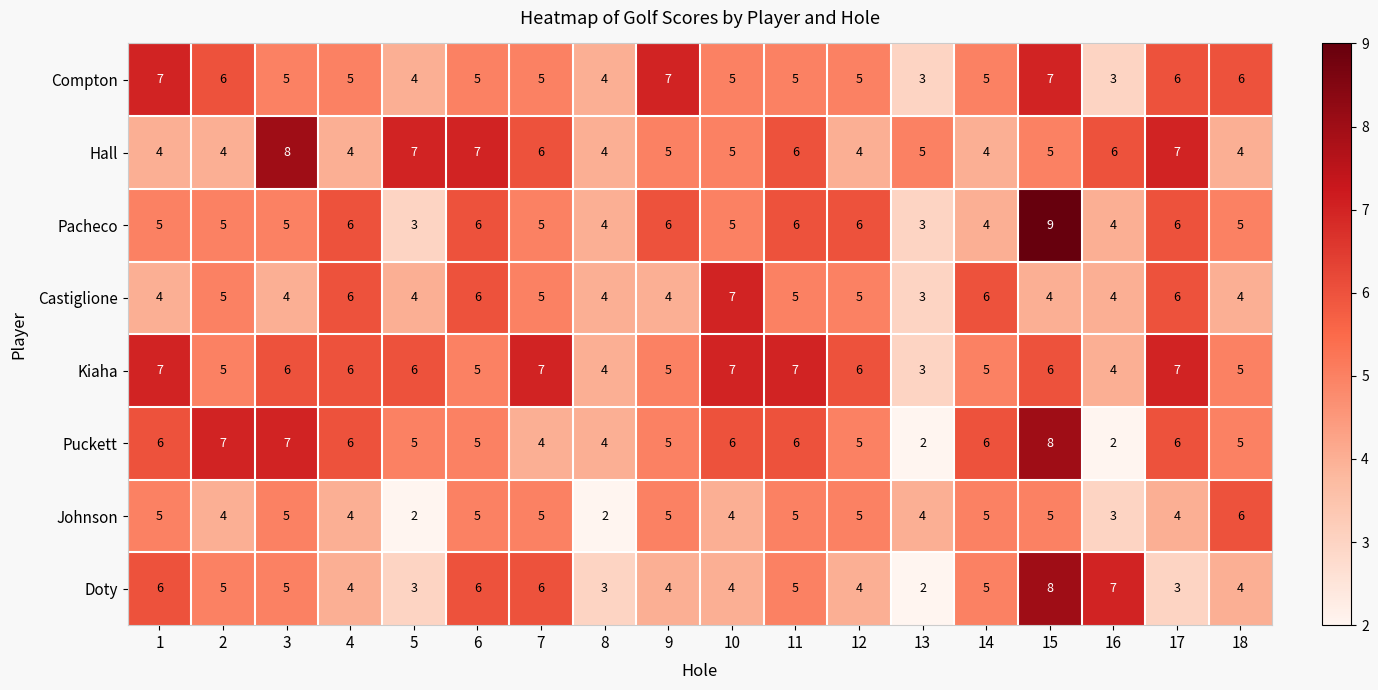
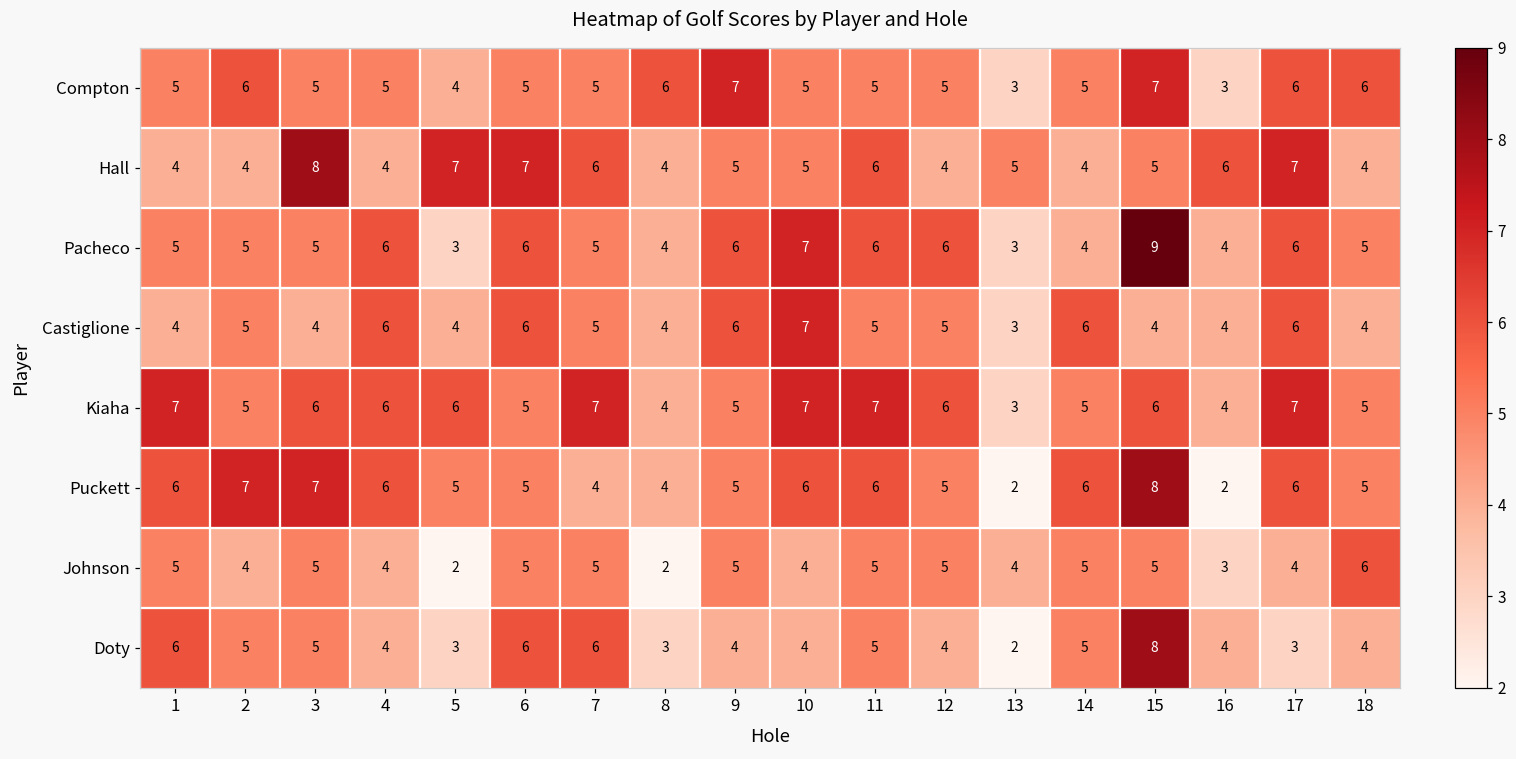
  {
    "Compton": {
-     "1": 7,
+     "1": 5,
      "2": 6,
      "3": 5,
      "4": 5,
      "5": 4,
      "6": 5,
      "7": 5,
-     "8": 4,
+     "8": 6,
      "9": 7,
      "10": 5,
      "11": 5,
      "12": 5,
      "13": 3,
      "14": 5,
      "15": 7,
      "16": 3,
      "17": 6,
      "18": 6
    },
    "Hall": {
      "1": 4,
      "2": 4,
      "3": 8,
      "4": 4,
      "5": 7,
      "6": 7,
      "7": 6,
      "8": 4,
      "9": 5,
      "10": 5,
      "11": 6,
      "12": 4,
      "13": 5,
      "14": 4,
      "15": 5,
      "16": 6,
      "17": 7,
      "18": 4
    },
    "Pacheco": {
      "1": 5,
      "2": 5,
      "3": 5,
      "4": 6,
      "5": 3,
      "6": 6,
      "7": 5,
      "8": 4,
      "9": 6,
-     "10": 5,
+     "10": 7,
      "11": 6,
      "12": 6,
      "13": 3,
      "14": 4,
      "15": 9,
      "16": 4,
      "17": 6,
      "18": 5
    },
    "Castiglione": {
      "1": 4,
      "2": 5,
      "3": 4,
      "4": 6,
      "5": 4,
      "6": 6,
      "7": 5,
      "8": 4,
-     "9": 4,
+     "9": 6,
      "10": 7,
      "11": 5,
      "12": 5,
      "13": 3,
      "14": 6,
      "15": 4,
      "16": 4,
      "17": 6,
      "18": 4
    },
    "Kiaha": {
      "1": 7,
      "2": 5,
      "3": 6,
      "4": 6,
      "5": 6,
      "6": 5,
      "7": 7,
      "8": 4,
      "9": 5,
      "10": 7,
      "11": 7,
      "12": 6,
      "13": 3,
      "14": 5,
      "15": 6,
      "16": 4,
      "17": 7,
      "18": 5
    },
    "Puckett": {
      "1": 6,
      "2": 7,
      "3": 7,
      "4": 6,
      "5": 5,
      "6": 5,
      "7": 4,
      "8": 4,
      "9": 5,
      "10": 6,
      "11": 6,
      "12": 5,
      "13": 2,
      "14": 6,
      "15": 8,
      "16": 2,
      "17": 6,
      "18": 5
    },
    "Johnson": {
      "1": 5,
      "2": 4,
      "3": 5,
      "4": 4,
      "5": 2,
      "6": 5,
      "7": 5,
      "8": 2,
      "9": 5,
      "10": 4,
      "11": 5,
      "12": 5,
      "13": 4,
      "14": 5,
      "15": 5,
      "16": 3,
      "17": 4,
      "18": 6
    },
    "Doty": {
      "1": 6,
      "2": 5,
      "3": 5,
      "4": 4,
      "5": 3,
      "6": 6,
      "7": 6,
      "8": 3,
      "9": 4,
      "10": 4,
      "11": 5,
      "12": 4,
      "13": 2,
      "14": 5,
      "15": 8,
-     "16": 7,
+     "16": 4,
      "17": 3,
      "18": 4
    }
  }
